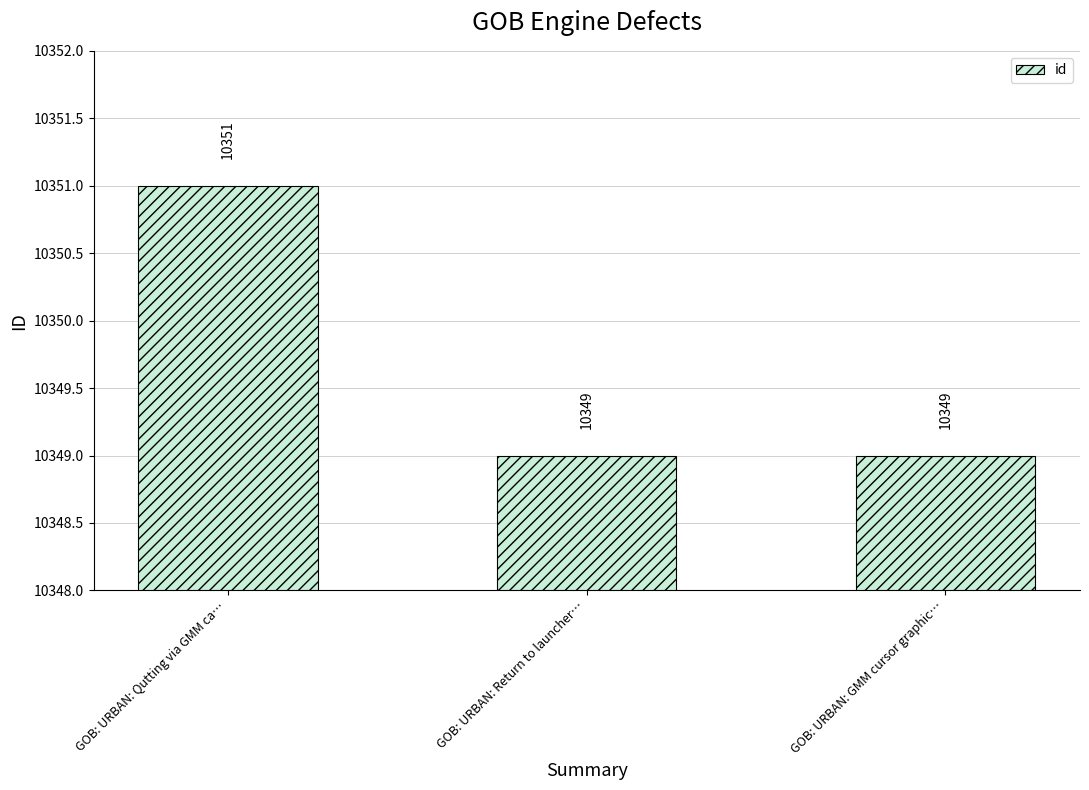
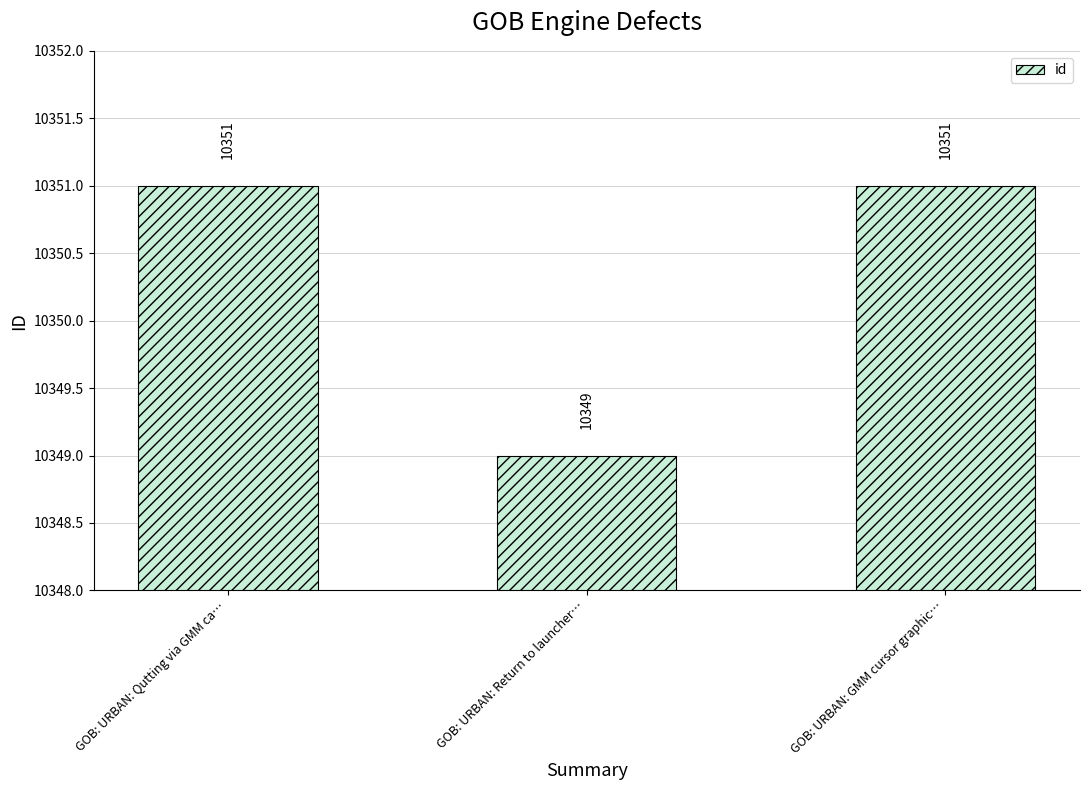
  {
-   "GOB: URBAN: GMM cursor graphic…": 10349
+   "GOB: URBAN: GMM cursor graphic…": 10351
  }
